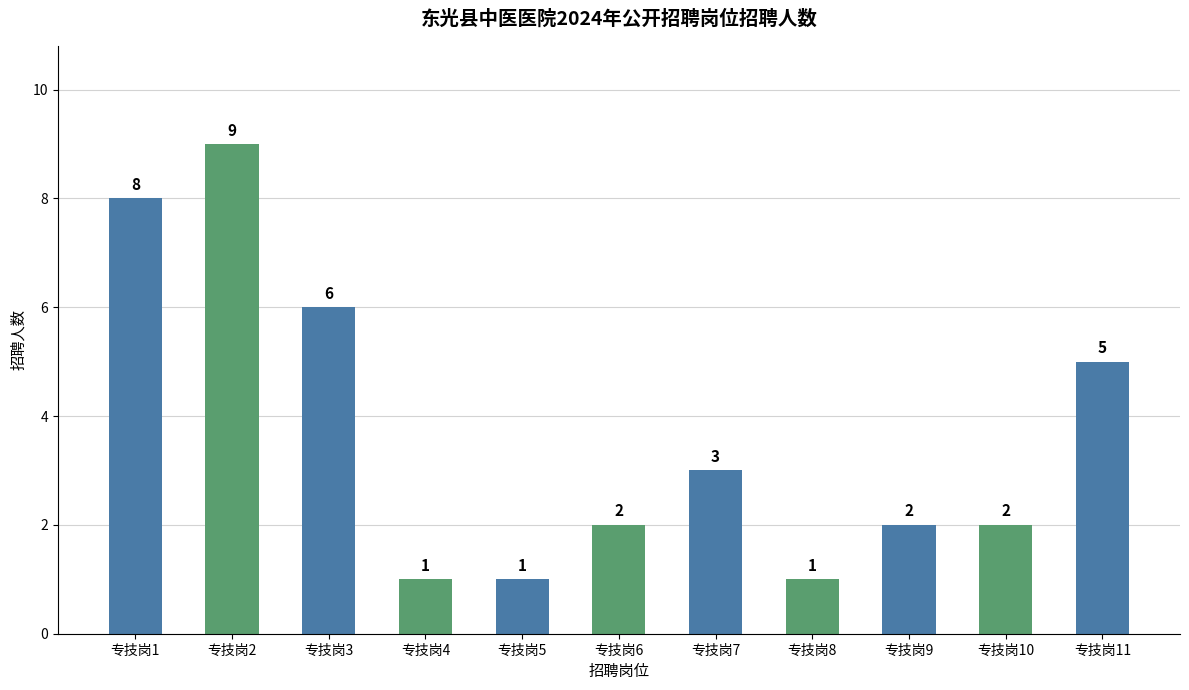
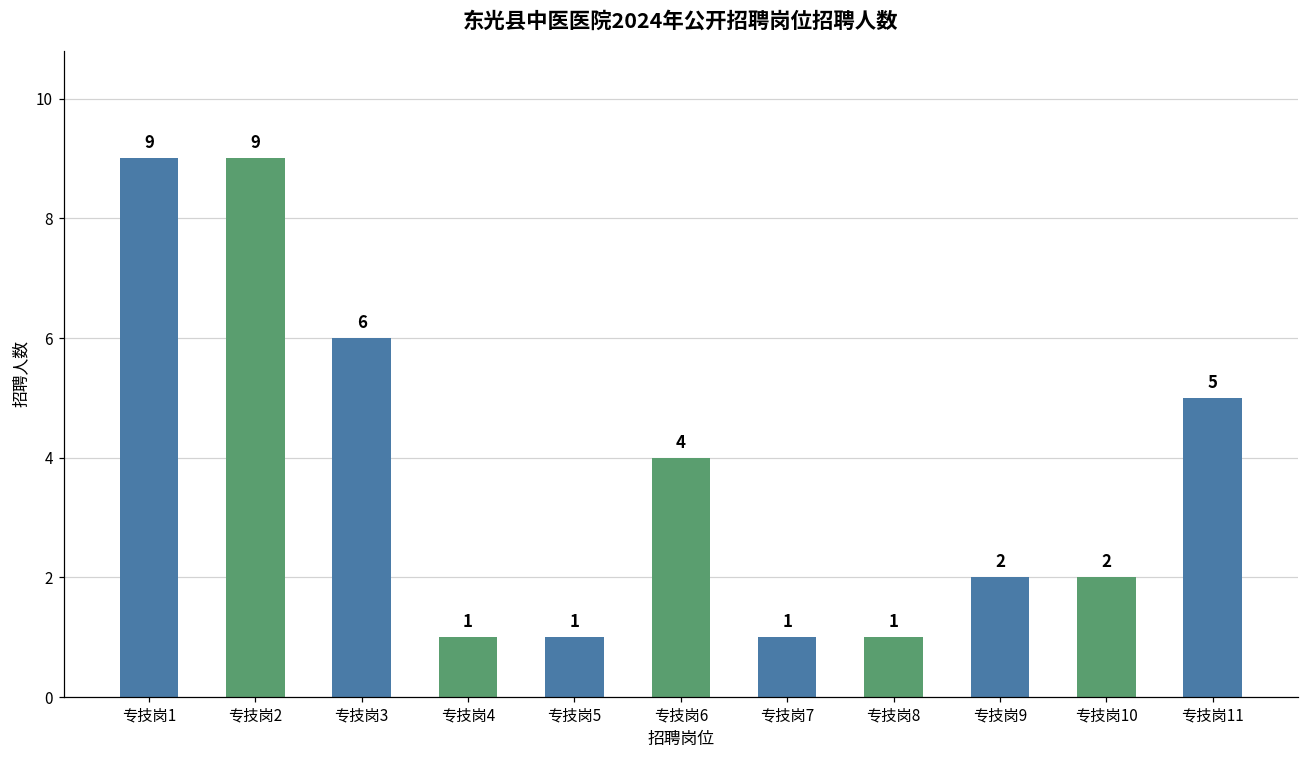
  {
-   "专技岗1": 8,
+   "专技岗1": 9,
    "专技岗2": 9,
    "专技岗3": 6,
    "专技岗4": 1,
    "专技岗5": 1,
-   "专技岗6": 2,
-   "专技岗7": 3,
+   "专技岗6": 4,
+   "专技岗7": 1,
    "专技岗8": 1,
    "专技岗9": 2,
    "专技岗10": 2,
    "专技岗11": 5
  }
